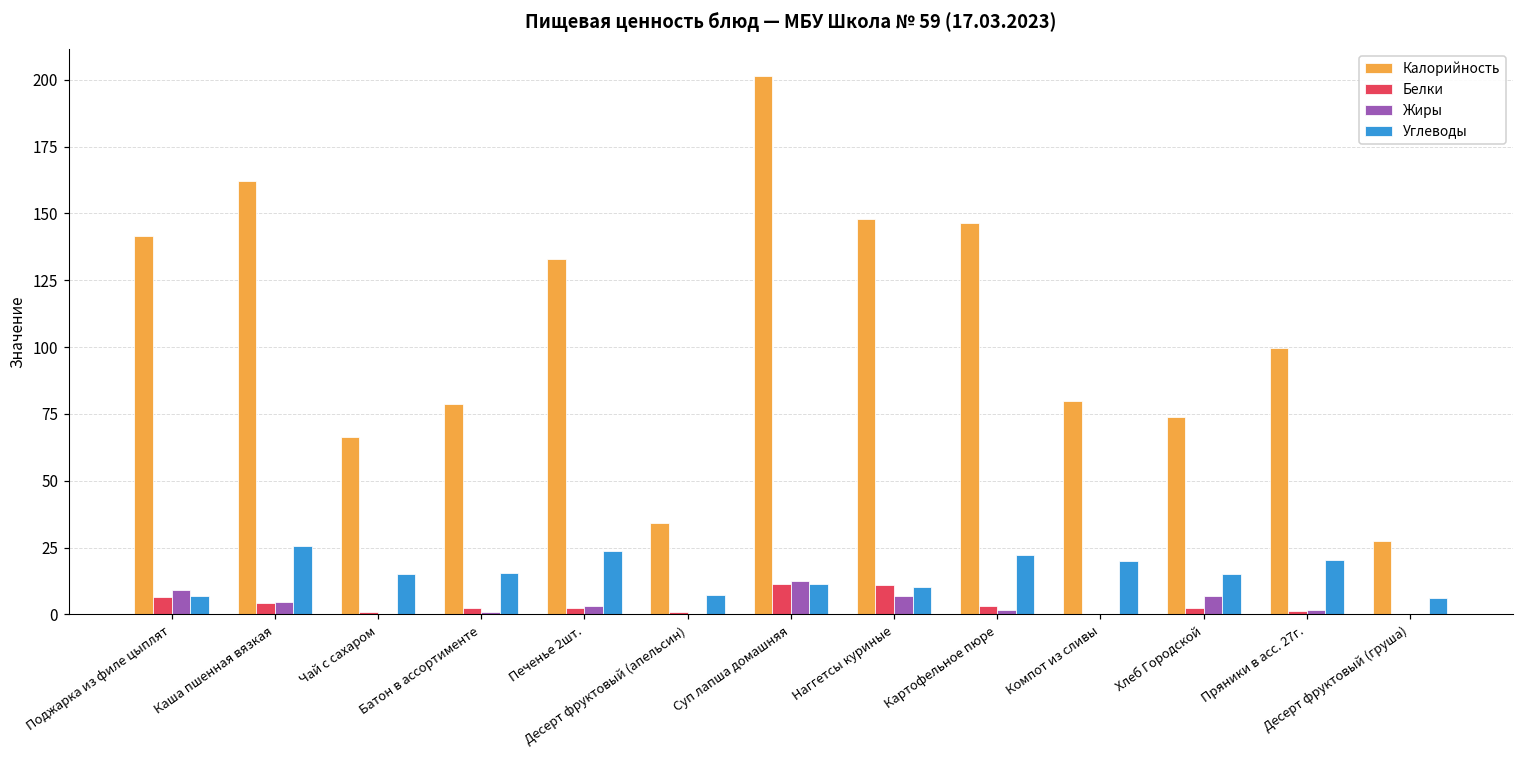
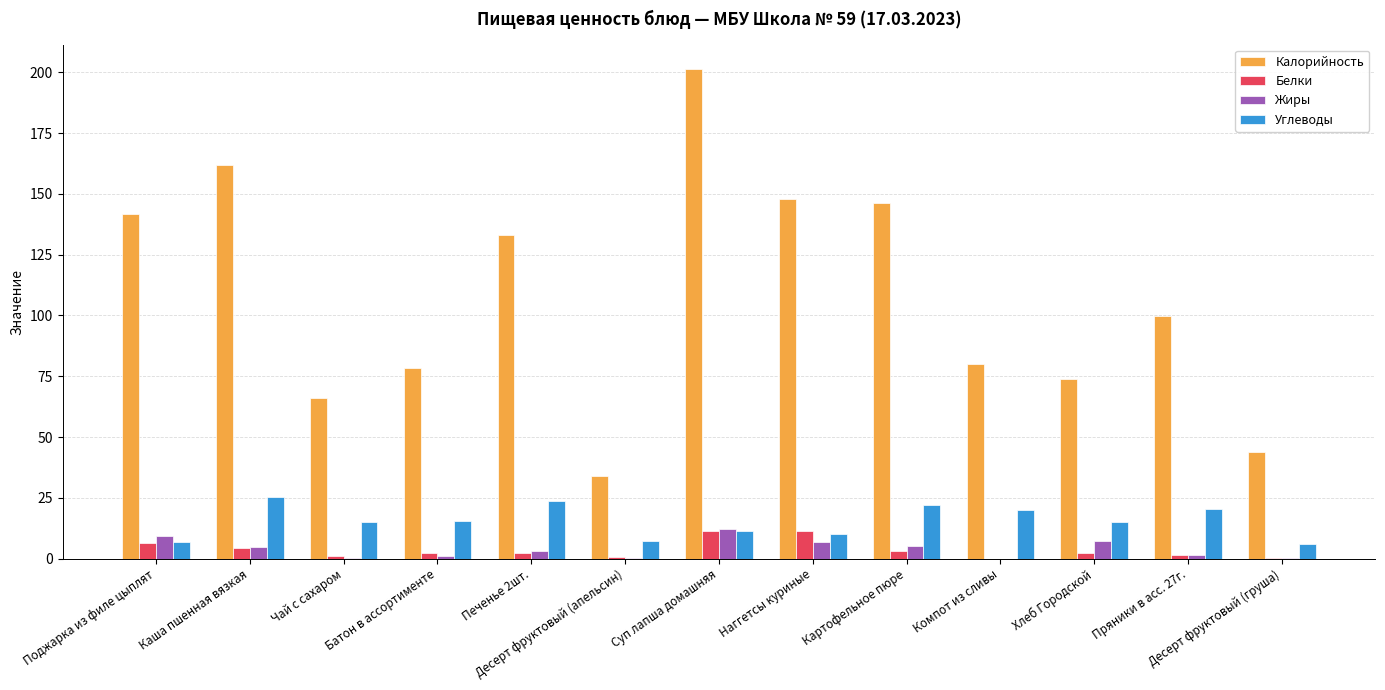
  {
    "Калорийность": {
      "Поджарка из филе цыплят": 142,
      "Каша пшенная вязкая": 162,
      "Чай с сахаром": 66,
      "Батон в ассортименте": 79,
      "Печенье 2шт.": 133,
      "Десерт фруктовый (апельсин)": 34,
      "Суп лапша домашняя": 201,
      "Наггетсы куриные": 148,
      "Картофельное пюре": 146,
      "Компот из сливы": 80,
      "Хлеб Городской": 74,
      "Пряники в асс. 27г.": 100,
-     "Десерт фруктовый (груша)": 27
+     "Десерт фруктовый (груша)": 44
    },
    "Белки": {
      "Поджарка из филе цыплят": 7,
      "Каша пшенная вязкая": 4,
      "Батон в ассортименте": 2,
      "Печенье 2шт.": 2,
      "Суп лапша домашняя": 11,
      "Наггетсы куриные": 11,
      "Картофельное пюре": 3,
      "Компот из сливы": 0,
      "Хлеб Городской": 2,
      "Пряники в асс. 27г.": 1
    },
    "Жиры": {
      "Поджарка из филе цыплят": 9,
      "Каша пшенная вязкая": 5,
      "Печенье 2шт.": 3,
      "Суп лапша домашняя": 12,
      "Наггетсы куриные": 7,
-     "Картофельное пюре": 2,
+     "Картофельное пюре": 5,
      "Компот из сливы": 0,
      "Хлеб Городской": 7,
      "Пряники в асс. 27г.": 1
    },
    "Углеводы": {
      "Поджарка из филе цыплят": 7,
      "Каша пшенная вязкая": 26,
      "Чай с сахаром": 15,
      "Батон в ассортименте": 15,
      "Печенье 2шт.": 24,
      "Десерт фруктовый (апельсин)": 7,
      "Суп лапша домашняя": 11,
      "Наггетсы куриные": 10,
      "Картофельное пюре": 22,
      "Компот из сливы": 20,
      "Хлеб Городской": 15,
      "Пряники в асс. 27г.": 20,
      "Десерт фруктовый (груша)": 6
    }
  }
